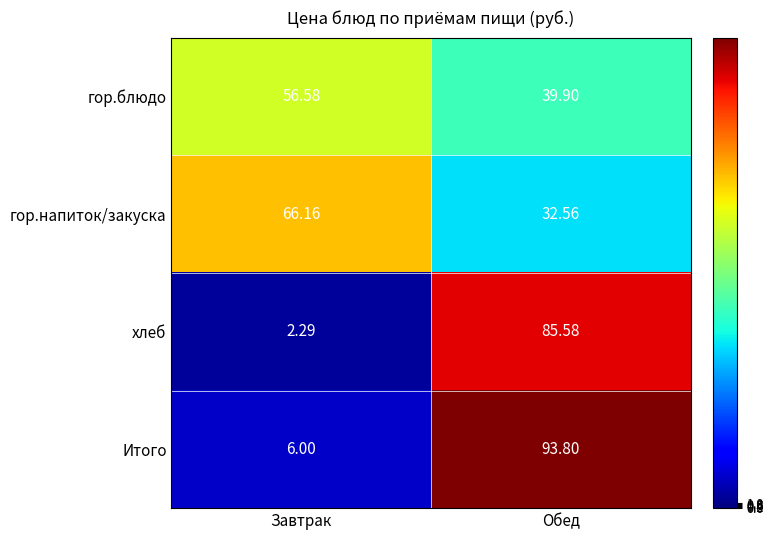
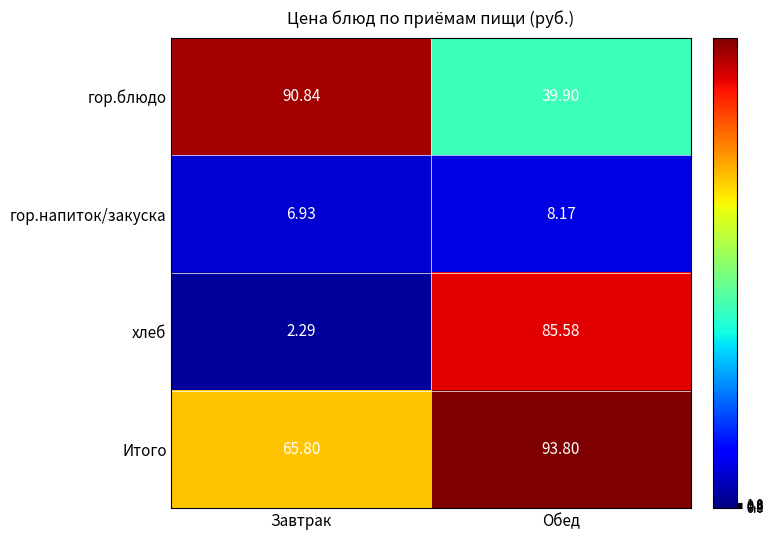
  {
    "гор.блюдо": {
-     "Завтрак": 56.58,
+     "Завтрак": 90.84,
      "Обед": 39.90
    },
    "гор.напиток/закуска": {
-     "Завтрак": 66.16,
-     "Обед": 32.56
+     "Завтрак": 6.93,
+     "Обед": 8.17
    },
    "хлеб": {
      "Завтрак": 2.29,
      "Обед": 85.58
    },
    "Итого": {
-     "Завтрак": 6.00,
+     "Завтрак": 65.80,
      "Обед": 93.80
    }
  }
